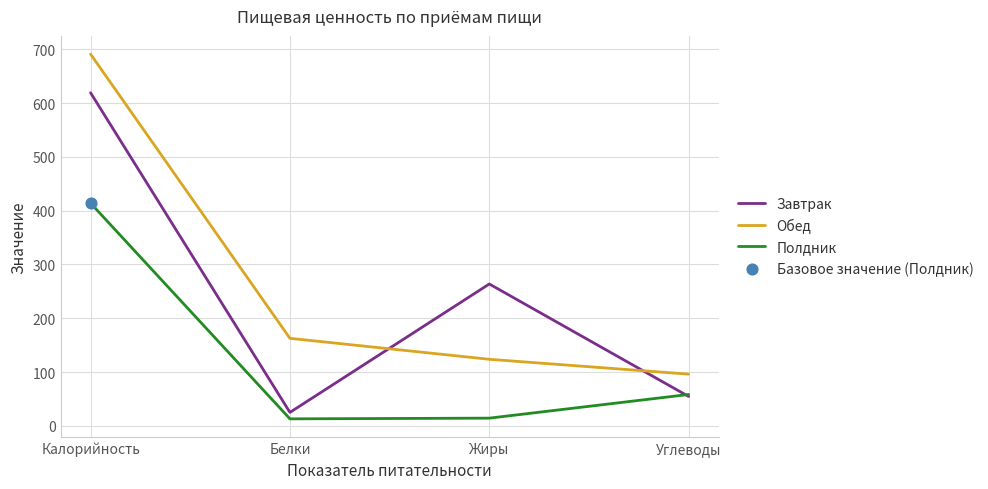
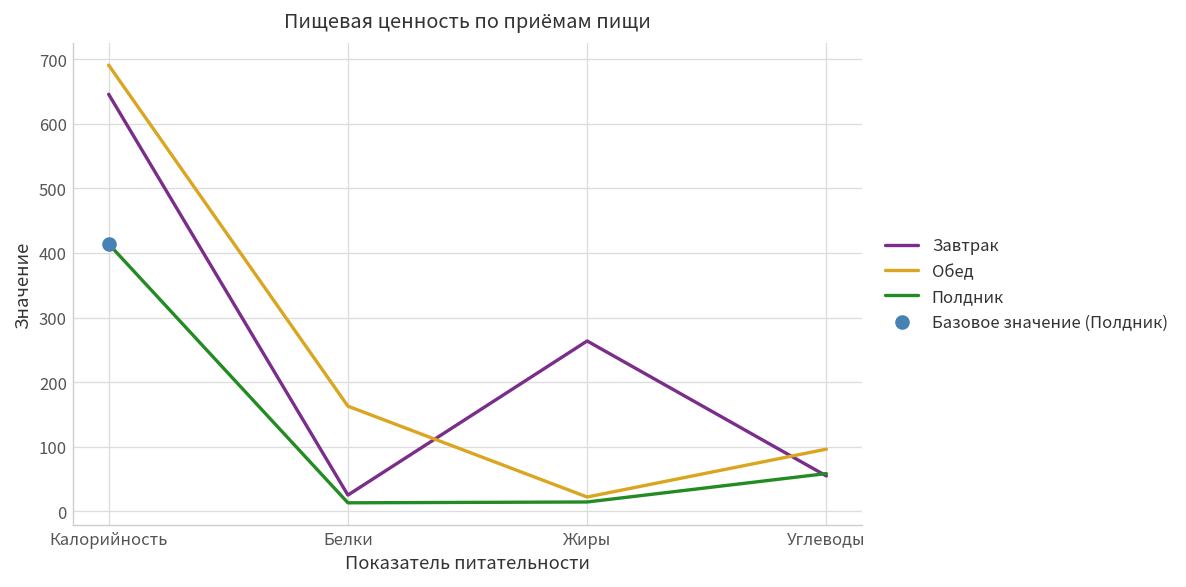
  {
    "Завтрак": {
-     "Калорийность": 620,
+     "Калорийность": 650,
      "Белки": 30,
      "Жиры": 260
    },
    "Обед": {
      "Калорийность": 690,
      "Белки": 160,
-     "Жиры": 120,
+     "Жиры": 20,
      "Углеводы": 100
    },
    "Полдник": {
      "Белки": 10,
      "Жиры": 10
    }
  }
